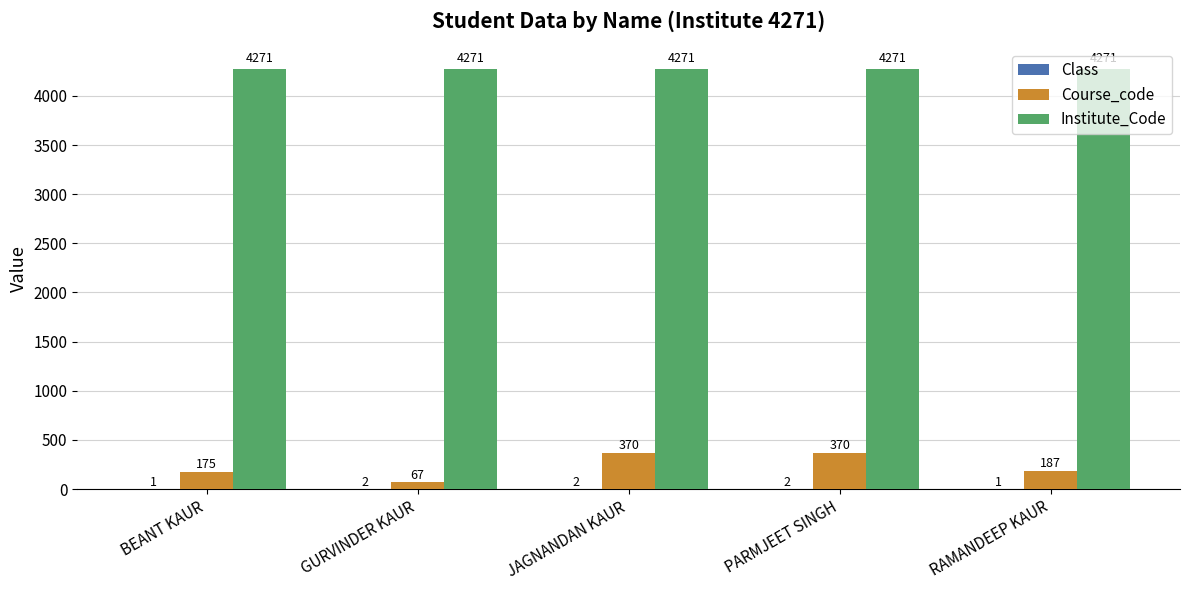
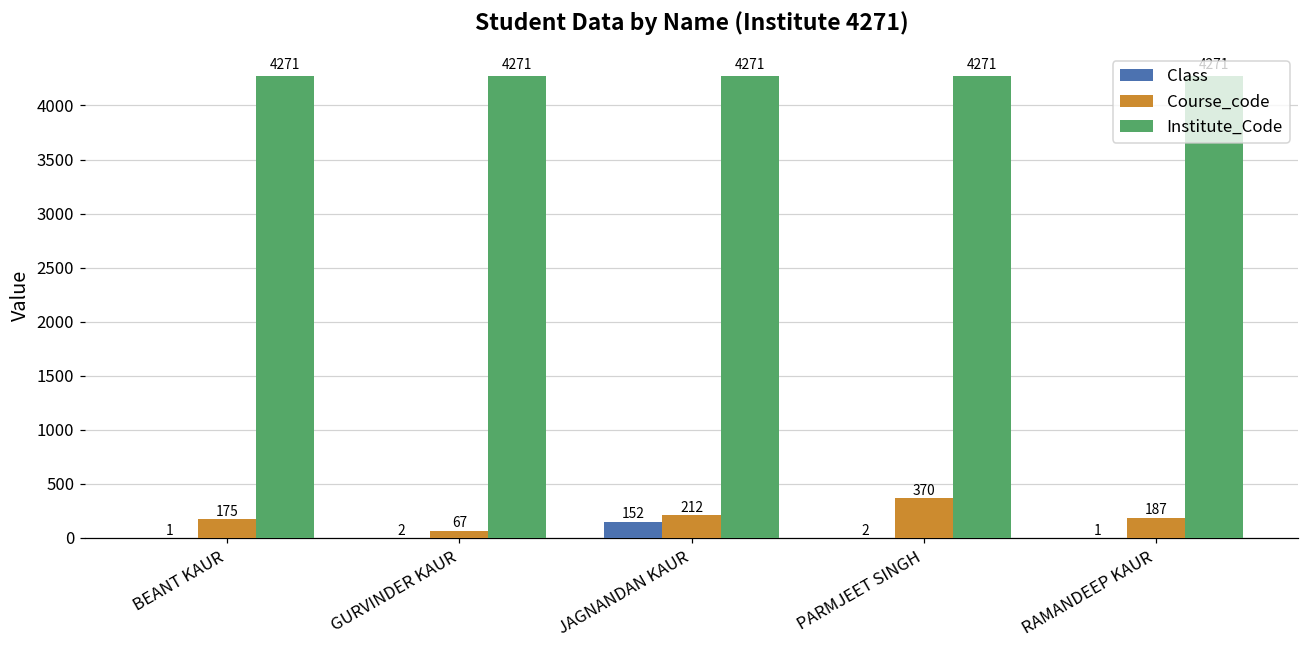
  {
    "Class": {
      "BEANT KAUR": 1,
      "GURVINDER KAUR": 2,
-     "JAGNANDAN KAUR": 2,
+     "JAGNANDAN KAUR": 152,
      "PARMJEET SINGH": 2,
      "RAMANDEEP KAUR": 1
    },
    "Course_code": {
      "BEANT KAUR": 175,
      "GURVINDER KAUR": 67,
-     "JAGNANDAN KAUR": 370,
+     "JAGNANDAN KAUR": 212,
      "PARMJEET SINGH": 370,
      "RAMANDEEP KAUR": 187
    },
    "Institute_Code": {
      "BEANT KAUR": 4271,
      "GURVINDER KAUR": 4271,
      "JAGNANDAN KAUR": 4271,
      "PARMJEET SINGH": 4271
    }
  }
